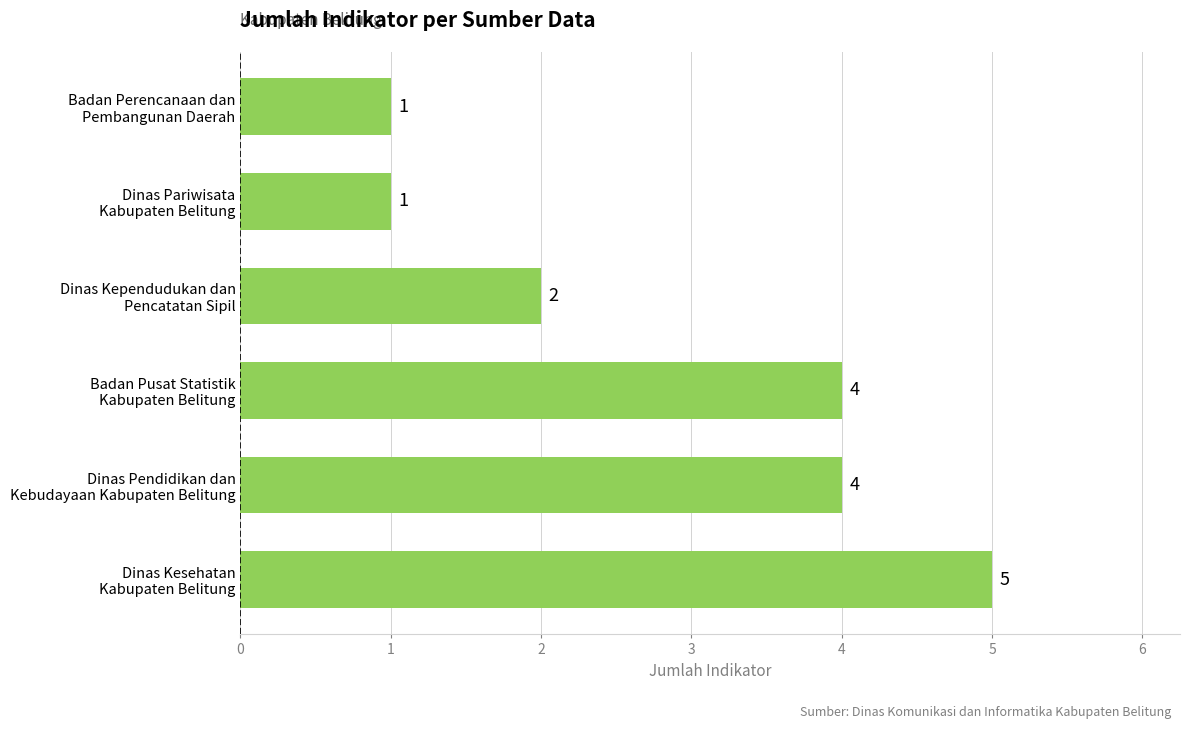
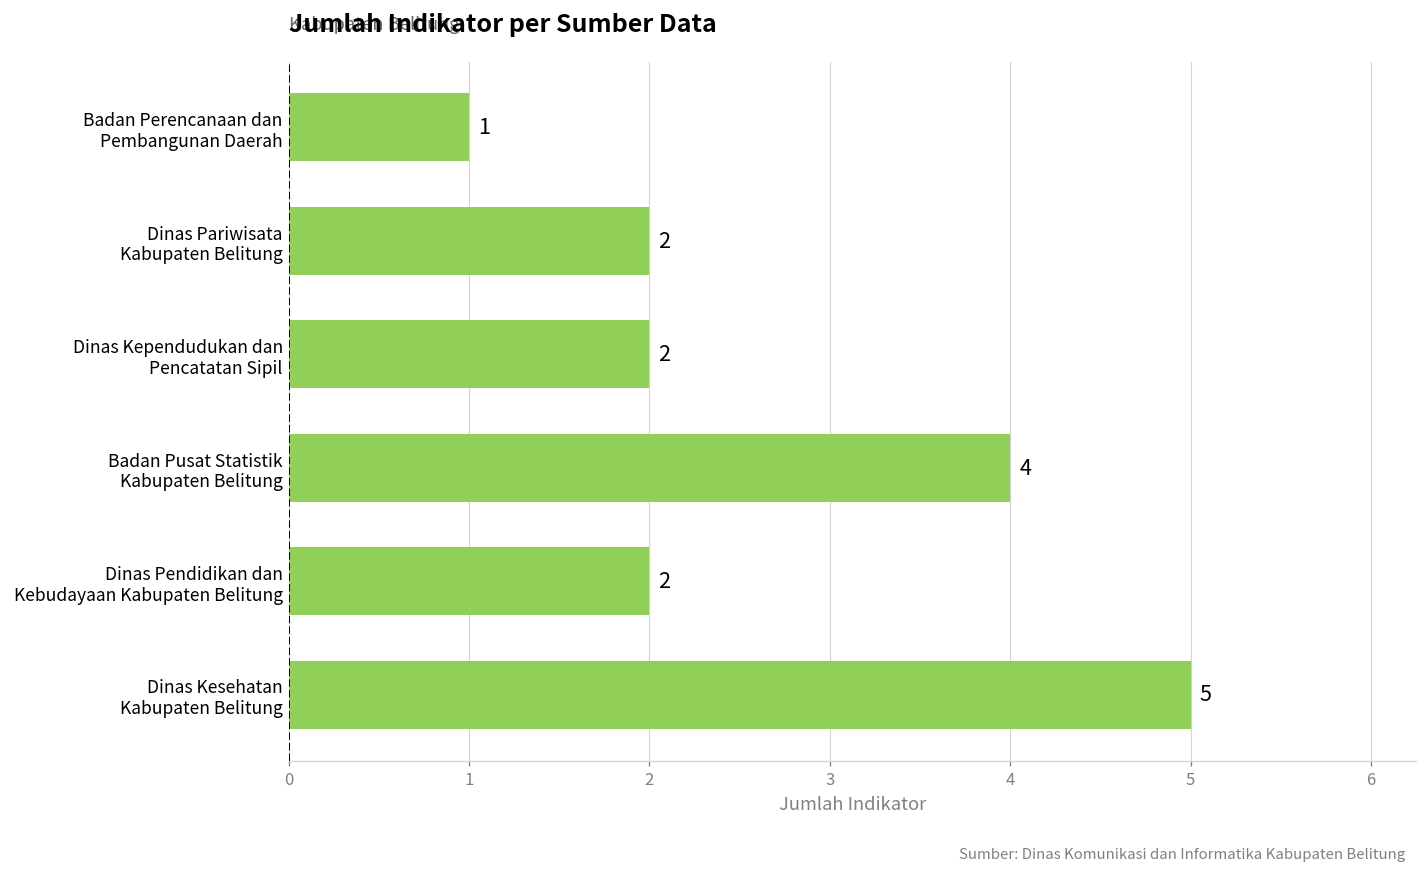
  {
    "Badan Perencanaan dan Pembangunan Daerah": 1,
-   "Dinas Pariwisata Kabupaten Belitung": 1,
+   "Dinas Pariwisata Kabupaten Belitung": 2,
    "Dinas Kependudukan dan Pencatatan Sipil": 2,
    "Badan Pusat Statistik Kabupaten Belitung": 4,
-   "Dinas Pendidikan dan Kebudayaan Kabupaten Belitung": 4,
+   "Dinas Pendidikan dan Kebudayaan Kabupaten Belitung": 2,
    "Dinas Kesehatan Kabupaten Belitung": 5
  }
